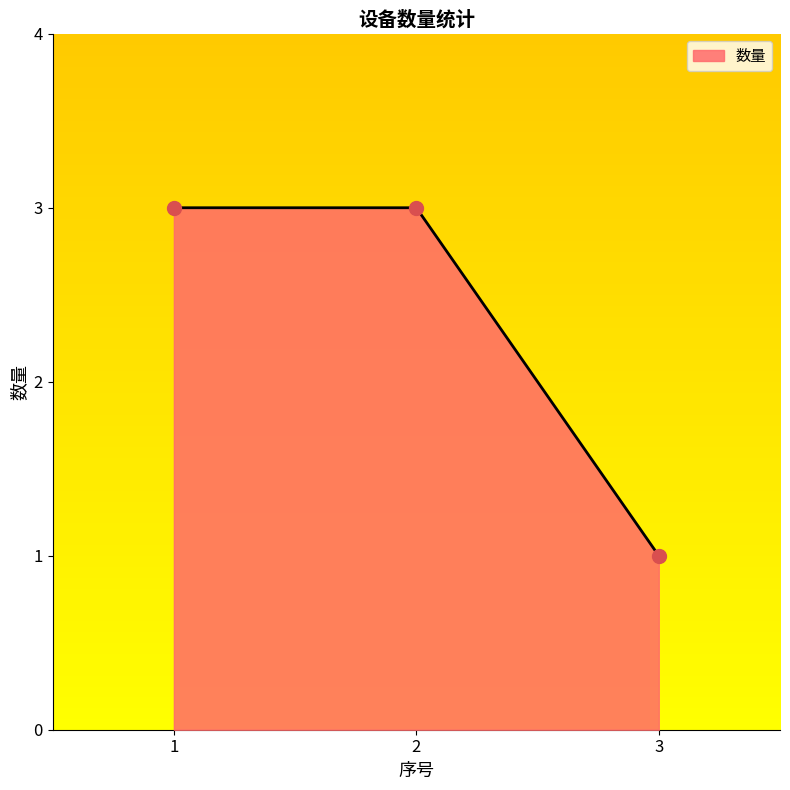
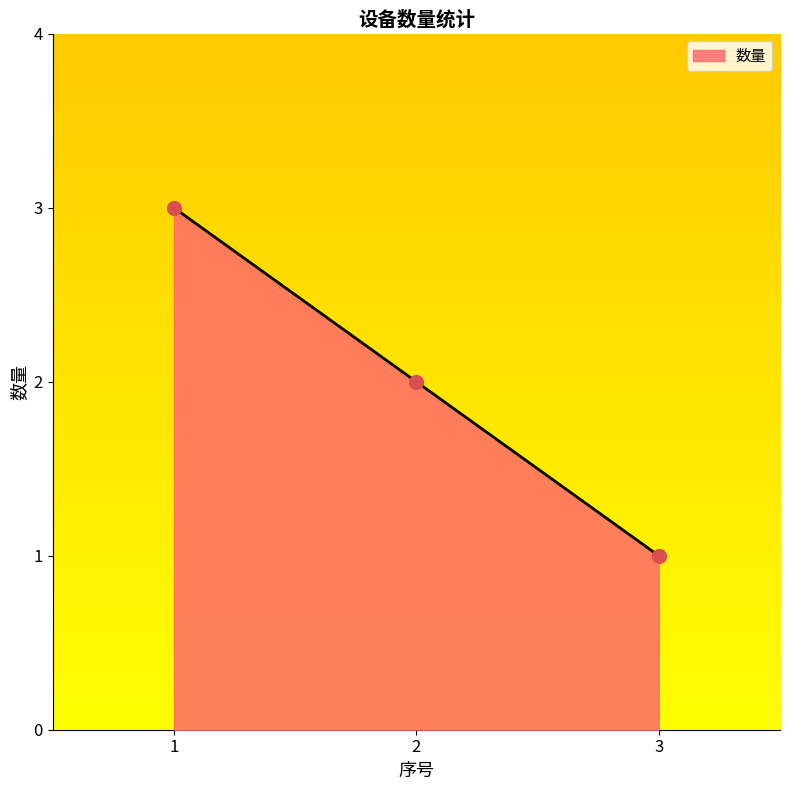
  {
    "1": 3,
-   "2": 3,
+   "2": 2,
    "3": 1
  }
